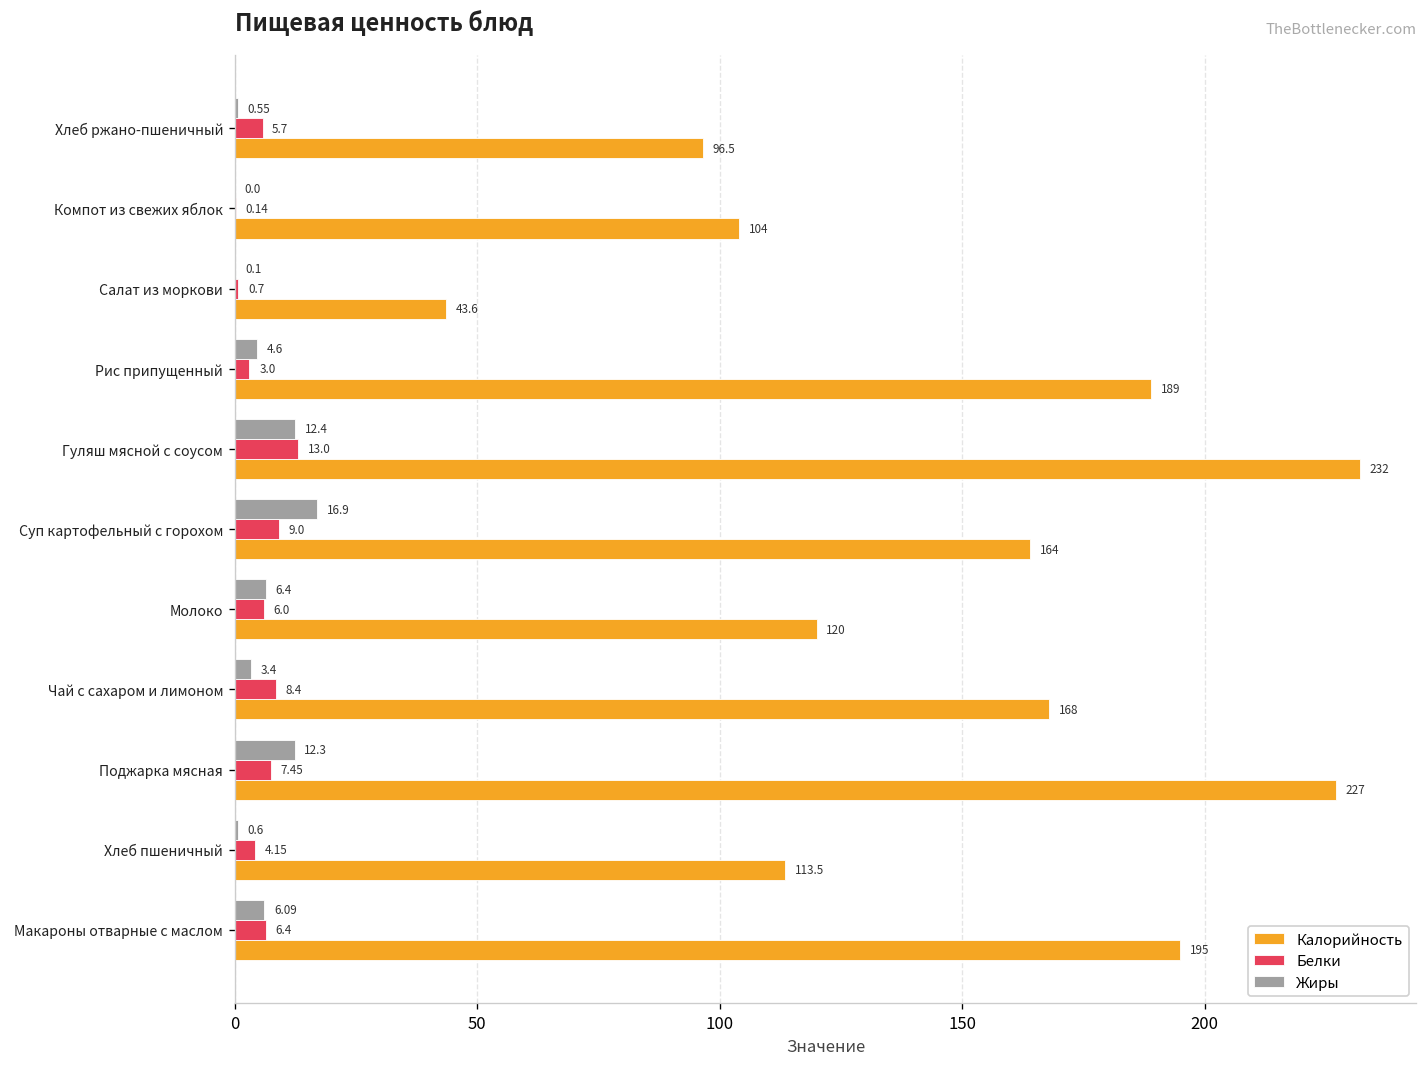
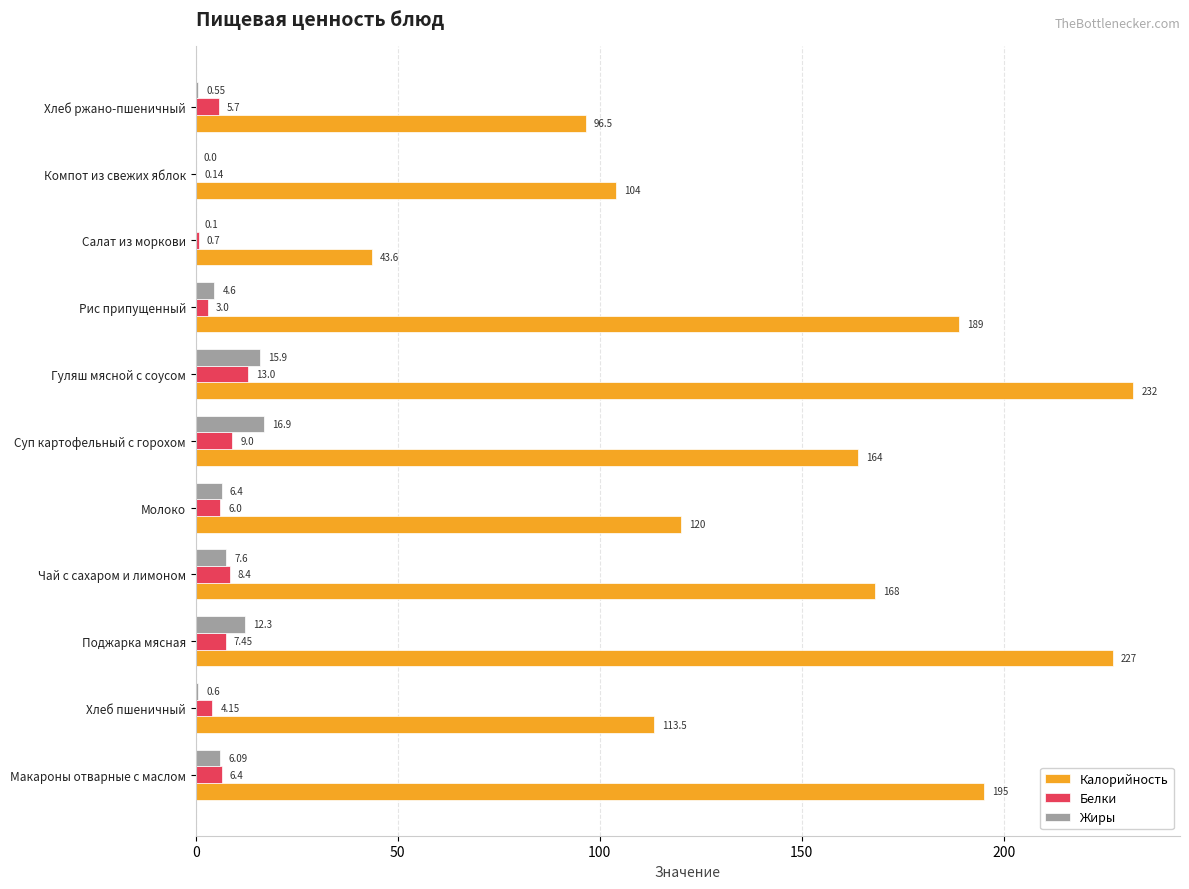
  {
    "Калорийность": {
      "Хлеб ржано-пшеничный": 96.5,
      "Компот из свежих яблок": 104,
      "Салат из моркови": 43.6,
      "Рис припущенный": 189,
      "Гуляш мясной с соусом": 232,
      "Суп картофельный с горохом": 164,
      "Молоко": 120,
      "Чай с сахаром и лимоном": 168,
      "Поджарка мясная": 227,
      "Хлеб пшеничный": 113.5,
      "Макароны отварные с маслом": 195
    },
    "Белки": {
      "Хлеб ржано-пшеничный": 5.7,
      "Компот из свежих яблок": 0.14,
      "Салат из моркови": 0.7,
      "Рис припущенный": 3.0,
      "Гуляш мясной с соусом": 13.0,
      "Суп картофельный с горохом": 9.0,
      "Молоко": 6.0,
      "Чай с сахаром и лимоном": 8.4,
      "Поджарка мясная": 7.45,
      "Хлеб пшеничный": 4.15,
      "Макароны отварные с маслом": 6.4
    },
    "Жиры": {
      "Хлеб ржано-пшеничный": 0.55,
      "Компот из свежих яблок": 0.0,
      "Салат из моркови": 0.1,
      "Рис припущенный": 4.6,
-     "Гуляш мясной с соусом": 12.4,
+     "Гуляш мясной с соусом": 15.9,
      "Суп картофельный с горохом": 16.9,
      "Молоко": 6.4,
-     "Чай с сахаром и лимоном": 3.4,
+     "Чай с сахаром и лимоном": 7.6,
      "Поджарка мясная": 12.3,
      "Хлеб пшеничный": 0.6,
      "Макароны отварные с маслом": 6.09
    }
  }
